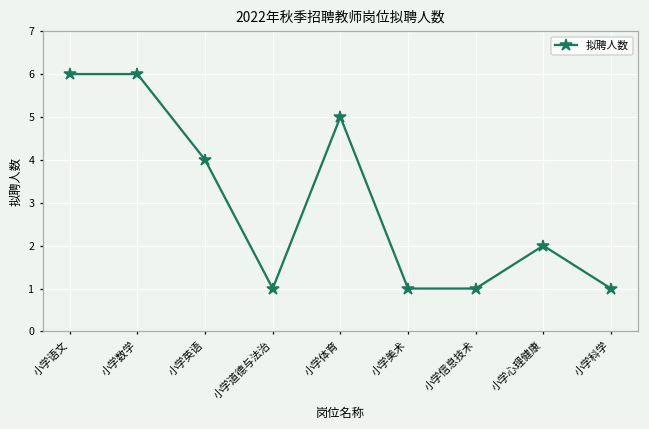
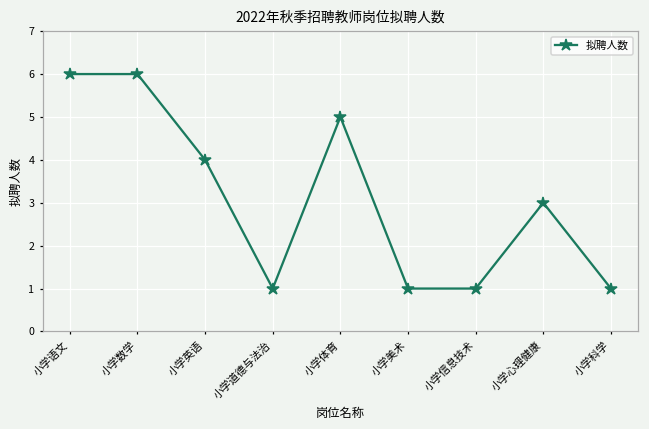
  {
    "小学语文": 6,
    "小学数学": 6,
    "小学英语": 4,
    "小学道德与法治": 1,
    "小学体育": 5,
    "小学美术": 1,
    "小学信息技术": 1,
-   "小学心理健康": 2,
+   "小学心理健康": 3,
    "小学科学": 1
  }
